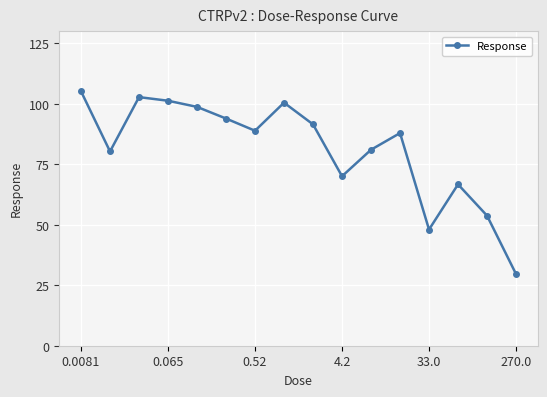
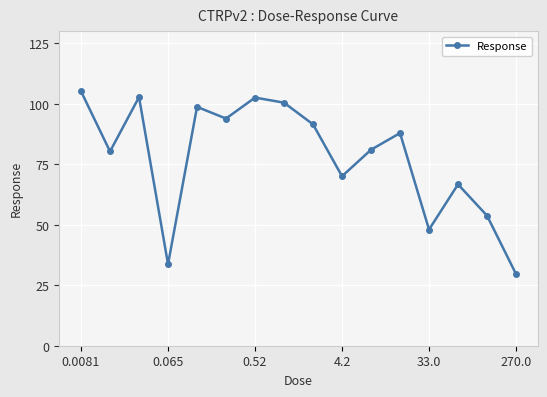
  {
    "0.0081": 105,
-   "0.065": 101,
-   "0.52": 89,
+   "0.065": 34,
+   "0.52": 103,
    "4.2": 70,
    "33.0": 48,
    "270.0": 30
  }
